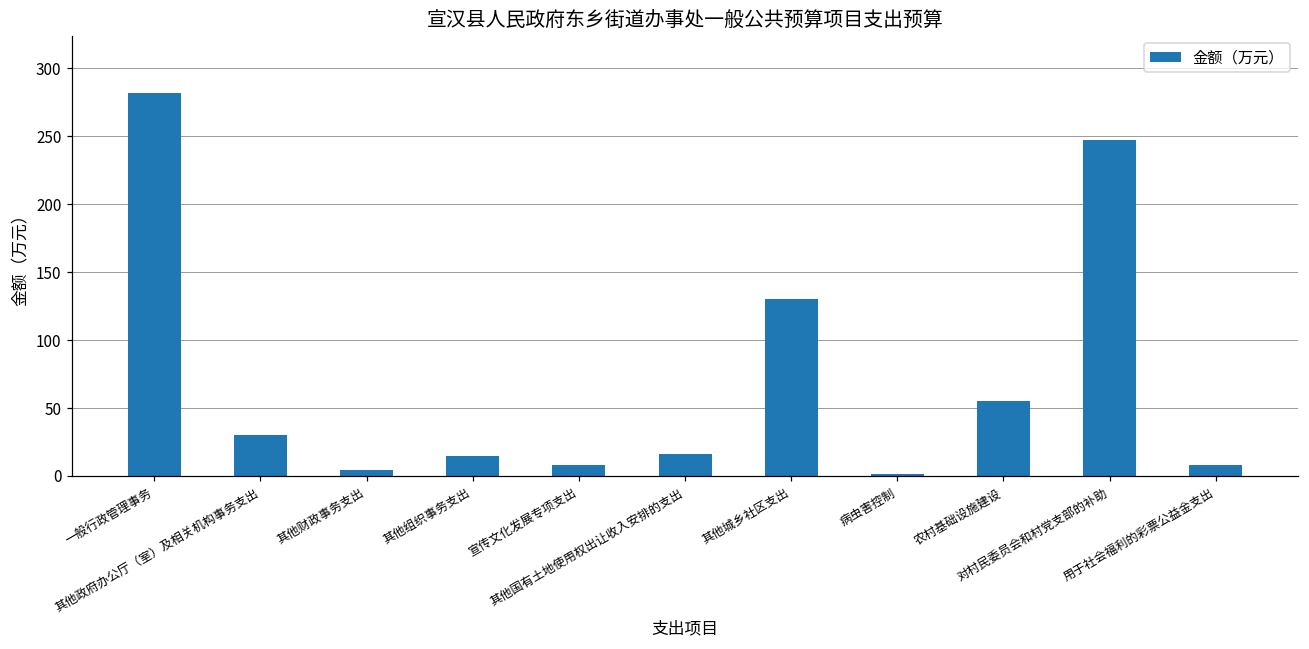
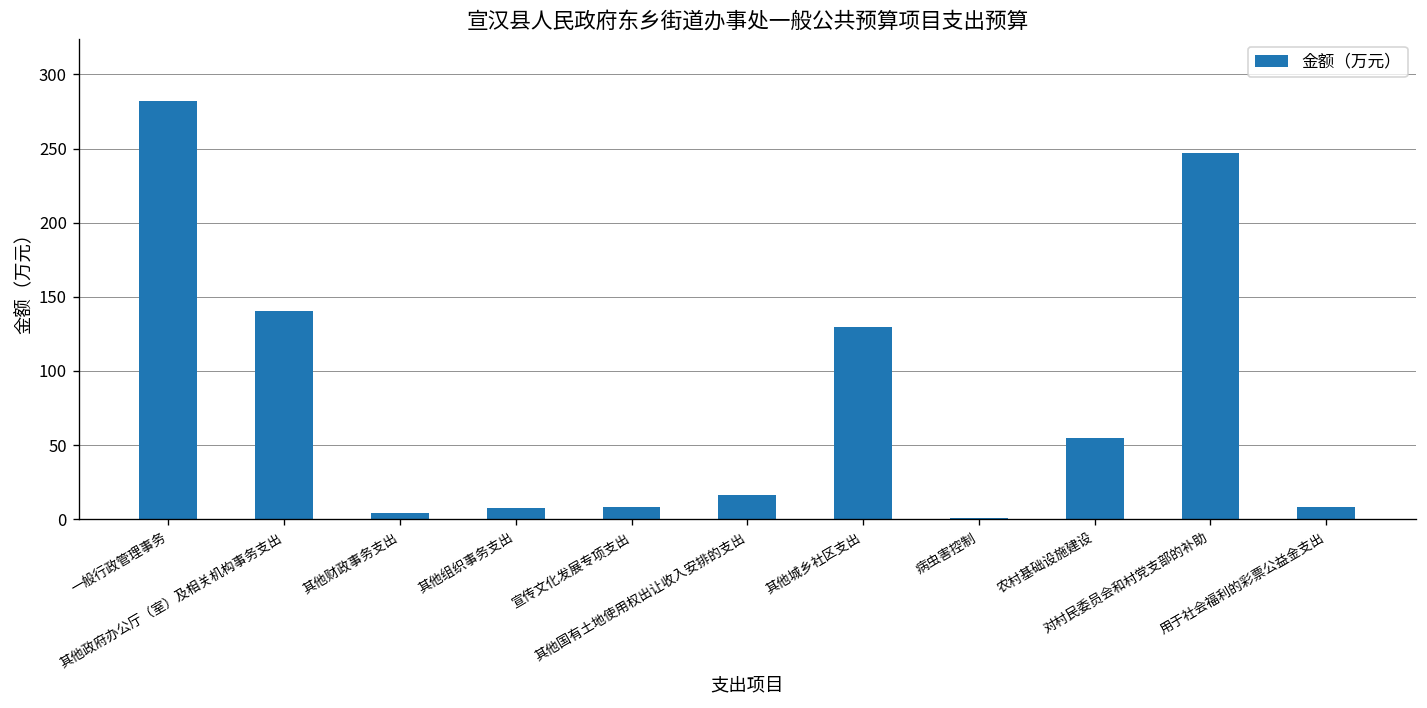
  {
    "一般行政管理事务": 282,
-   "其他政府办公厅（室）及相关机构事务支出": 30,
+   "其他政府办公厅（室）及相关机构事务支出": 141,
    "其他财政事务支出": 4,
-   "其他组织事务支出": 15,
+   "其他组织事务支出": 8,
    "宣传文化发展专项支出": 8,
    "其他国有土地使用权出让收入安排的支出": 16,
    "其他城乡社区支出": 130,
    "农村基础设施建设": 55,
    "对村民委员会和村党支部的补助": 247,
    "用于社会福利的彩票公益金支出": 8
  }
